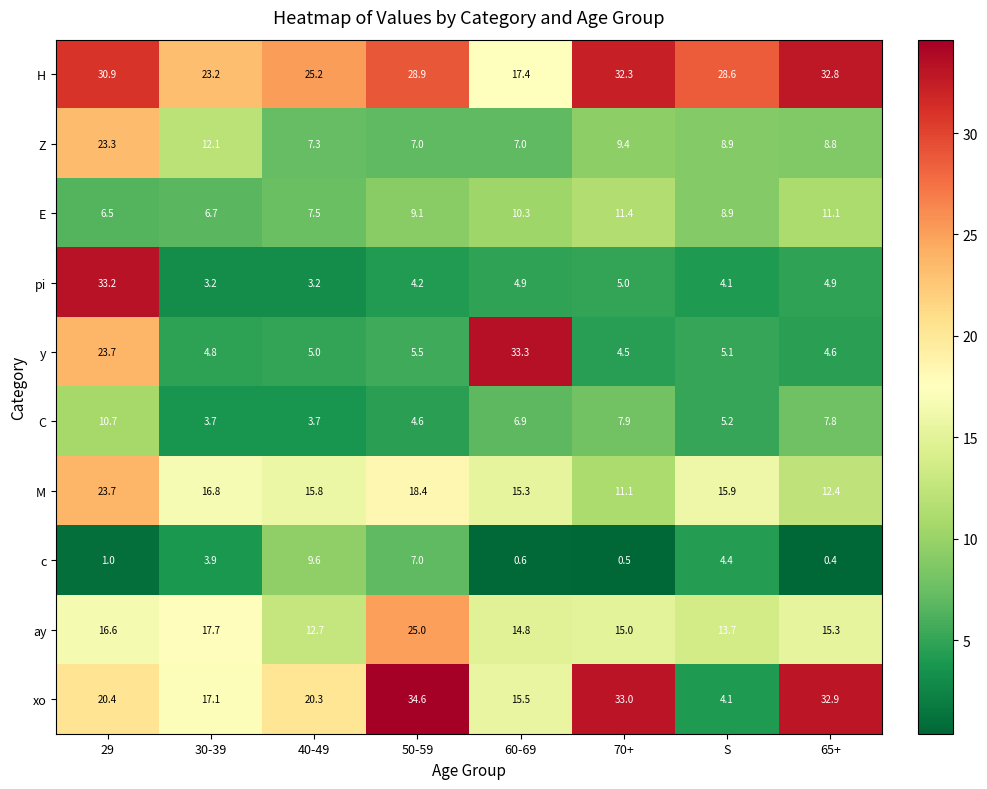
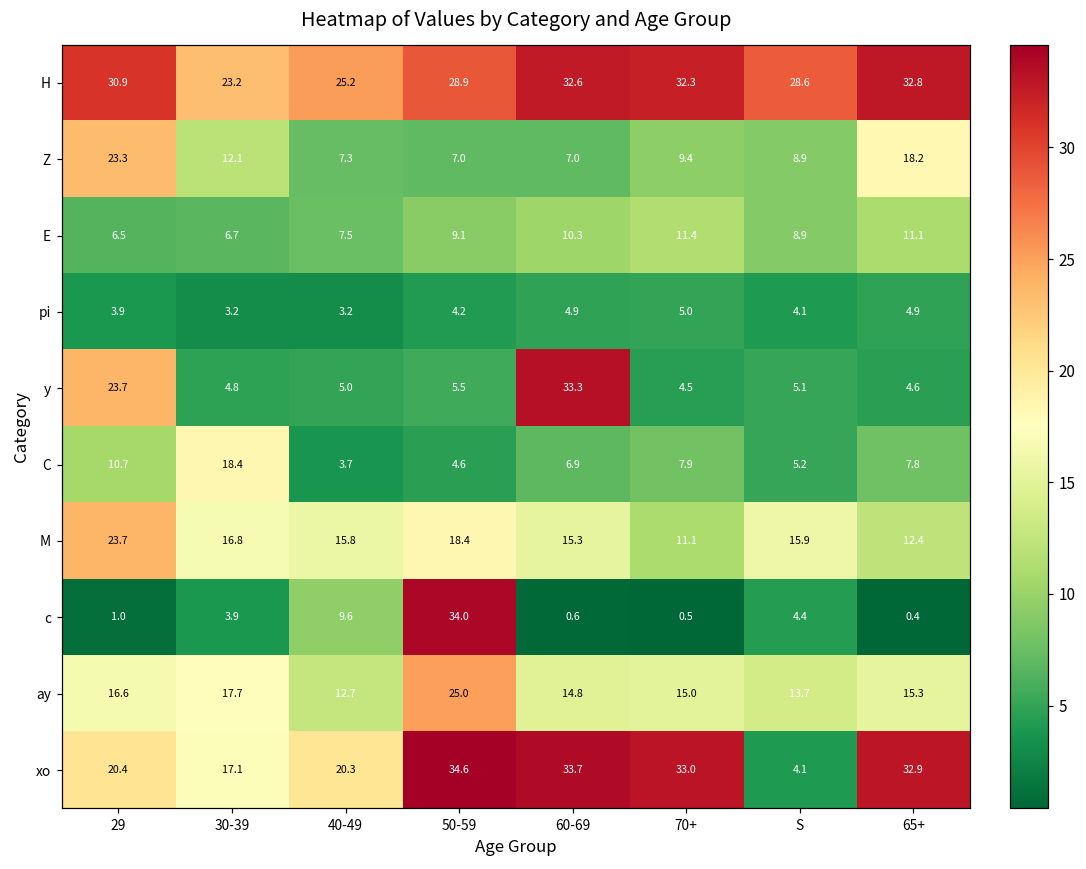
  {
    "H": {
      "29": 30.9,
      "30-39": 23.2,
      "40-49": 25.2,
      "50-59": 28.9,
-     "60-69": 17.4,
+     "60-69": 32.6,
      "70+": 32.3,
      "S": 28.6,
      "65+": 32.8
    },
    "Z": {
      "29": 23.3,
      "30-39": 12.1,
      "40-49": 7.3,
      "50-59": 7.0,
      "60-69": 7.0,
      "70+": 9.4,
      "S": 8.9,
-     "65+": 8.8
+     "65+": 18.2
    },
    "E": {
      "29": 6.5,
      "30-39": 6.7,
      "40-49": 7.5,
      "50-59": 9.1,
      "60-69": 10.3,
      "70+": 11.4,
      "S": 8.9,
      "65+": 11.1
    },
    "pi": {
-     "29": 33.2,
+     "29": 3.9,
      "30-39": 3.2,
      "40-49": 3.2,
      "50-59": 4.2,
      "60-69": 4.9,
      "70+": 5.0,
      "S": 4.1,
      "65+": 4.9
    },
    "y": {
      "29": 23.7,
      "30-39": 4.8,
      "40-49": 5.0,
      "50-59": 5.5,
      "60-69": 33.3,
      "70+": 4.5,
      "S": 5.1,
      "65+": 4.6
    },
    "C": {
      "29": 10.7,
-     "30-39": 3.7,
+     "30-39": 18.4,
      "40-49": 3.7,
      "50-59": 4.6,
      "60-69": 6.9,
      "70+": 7.9,
      "S": 5.2,
      "65+": 7.8
    },
    "M": {
      "29": 23.7,
      "30-39": 16.8,
      "40-49": 15.8,
      "50-59": 18.4,
      "60-69": 15.3,
      "70+": 11.1,
      "S": 15.9,
      "65+": 12.4
    },
    "c": {
      "29": 1.0,
      "30-39": 3.9,
      "40-49": 9.6,
-     "50-59": 7.0,
+     "50-59": 34.0,
      "60-69": 0.6,
      "70+": 0.5,
      "S": 4.4,
      "65+": 0.4
    },
    "ay": {
      "29": 16.6,
      "30-39": 17.7,
      "40-49": 12.7,
      "50-59": 25.0,
      "60-69": 14.8,
      "70+": 15.0,
      "S": 13.7,
      "65+": 15.3
    },
    "xo": {
      "29": 20.4,
      "30-39": 17.1,
      "40-49": 20.3,
      "50-59": 34.6,
-     "60-69": 15.5,
+     "60-69": 33.7,
      "70+": 33.0,
      "S": 4.1,
      "65+": 32.9
    }
  }
